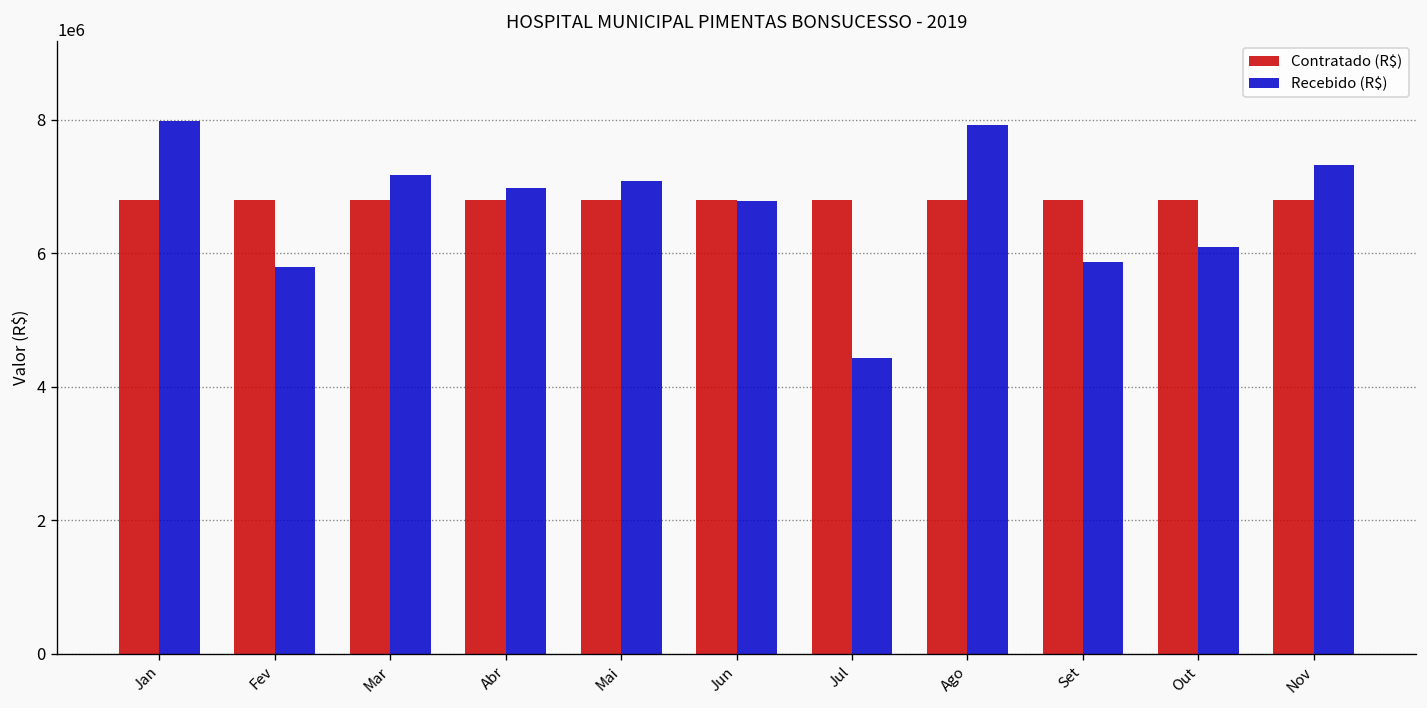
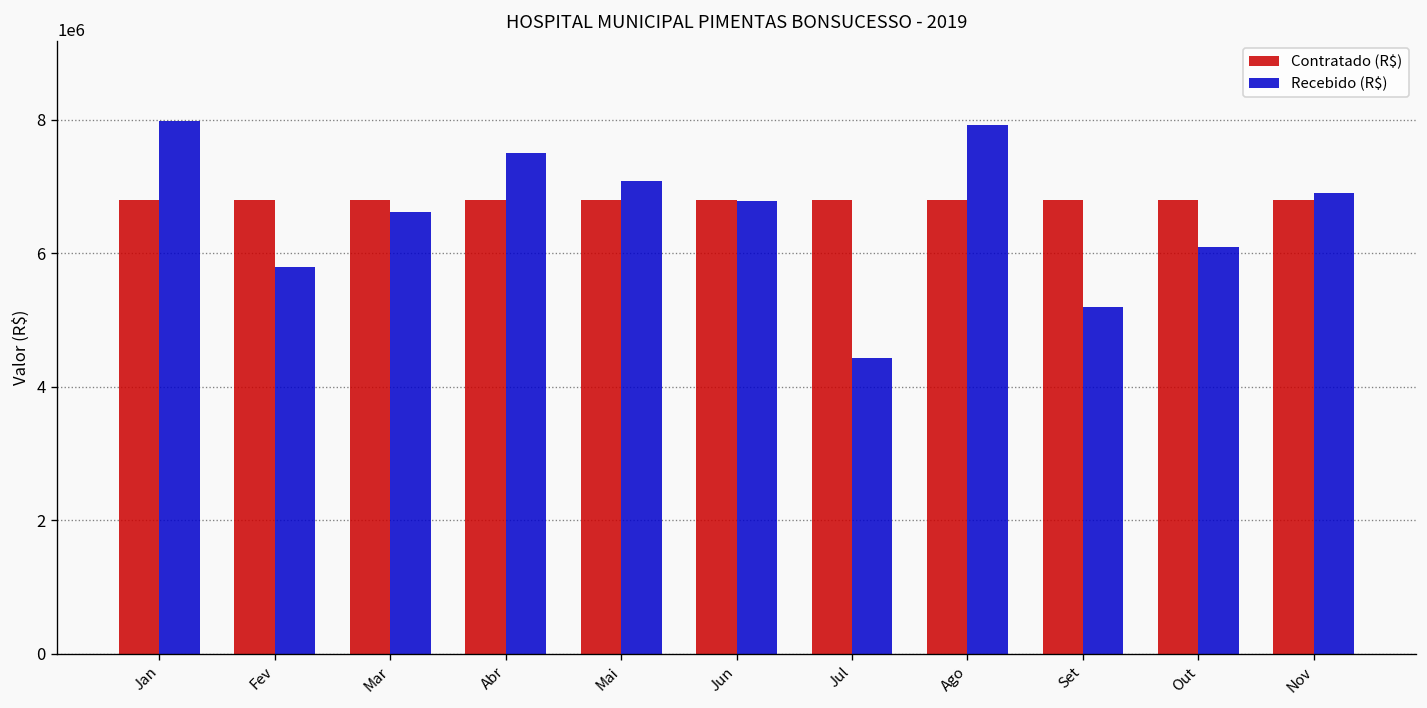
  {
    "Contratado (R$)": {
      "Jan": 6800000,
      "Fev": 6800000,
      "Mar": 6800000,
      "Abr": 6800000,
      "Mai": 6800000,
      "Jun": 6800000,
      "Jul": 6800000,
      "Ago": 6800000,
      "Set": 6800000,
      "Out": 6800000,
      "Nov": 6800000
    },
    "Recebido (R$)": {
      "Jan": 8000000,
      "Fev": 5800000,
-     "Mar": 7200000,
-     "Abr": 7000000,
+     "Mar": 6600000,
+     "Abr": 7500000,
      "Mai": 7100000,
      "Jun": 6800000,
      "Jul": 4400000,
      "Ago": 7900000,
-     "Set": 5900000,
+     "Set": 5200000,
      "Out": 6100000,
-     "Nov": 7300000
+     "Nov": 6900000
    }
  }
